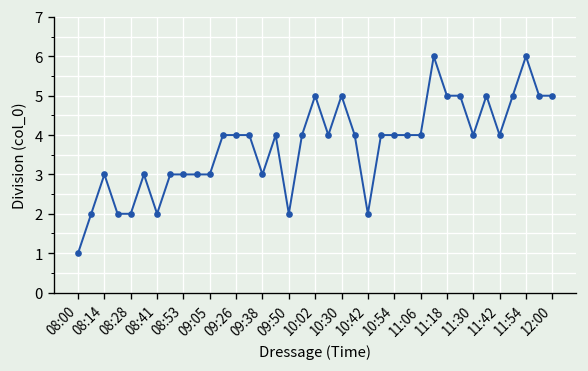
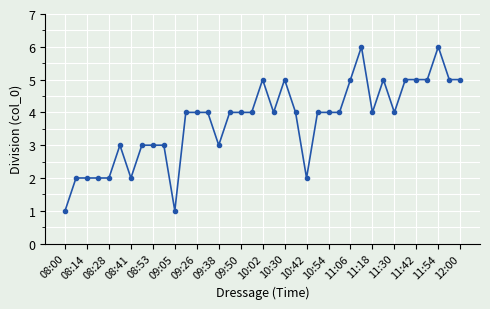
  {
    "08:00": 1,
-   "08:14": 3,
+   "08:14": 2,
    "08:28": 2,
    "08:41": 2,
    "08:53": 3,
-   "09:05": 3,
+   "09:05": 1,
    "09:26": 4,
    "09:38": 3,
-   "09:50": 2,
+   "09:50": 4,
    "10:02": 5,
    "10:30": 5,
    "10:42": 2,
    "10:54": 4,
-   "11:06": 4,
-   "11:18": 5,
+   "11:06": 5,
+   "11:18": 4,
    "11:30": 4,
-   "11:42": 4,
+   "11:42": 5,
    "11:54": 6
  }
